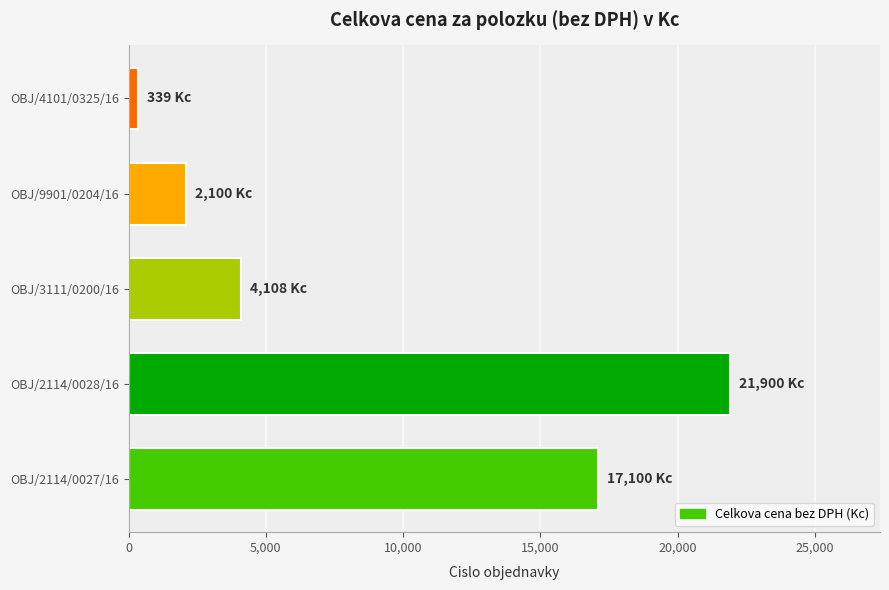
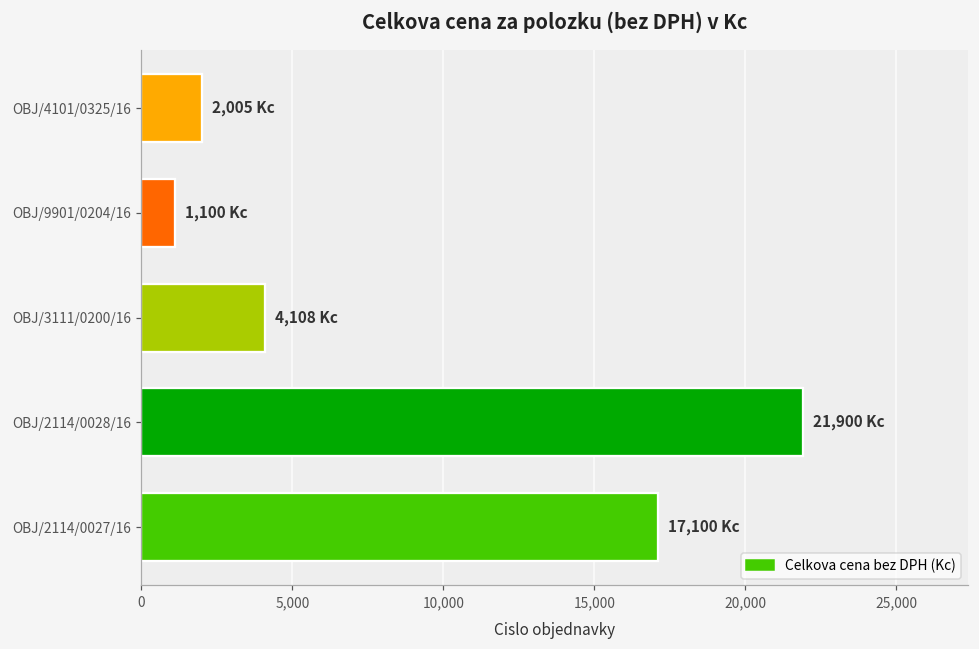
  {
-   "OBJ/4101/0325/16": "339",
-   "OBJ/9901/0204/16": "2,100",
+   "OBJ/4101/0325/16": "2,005",
+   "OBJ/9901/0204/16": "1,100",
    "OBJ/3111/0200/16": "4,108",
    "OBJ/2114/0028/16": "21,900",
    "OBJ/2114/0027/16": "17,100"
  }
